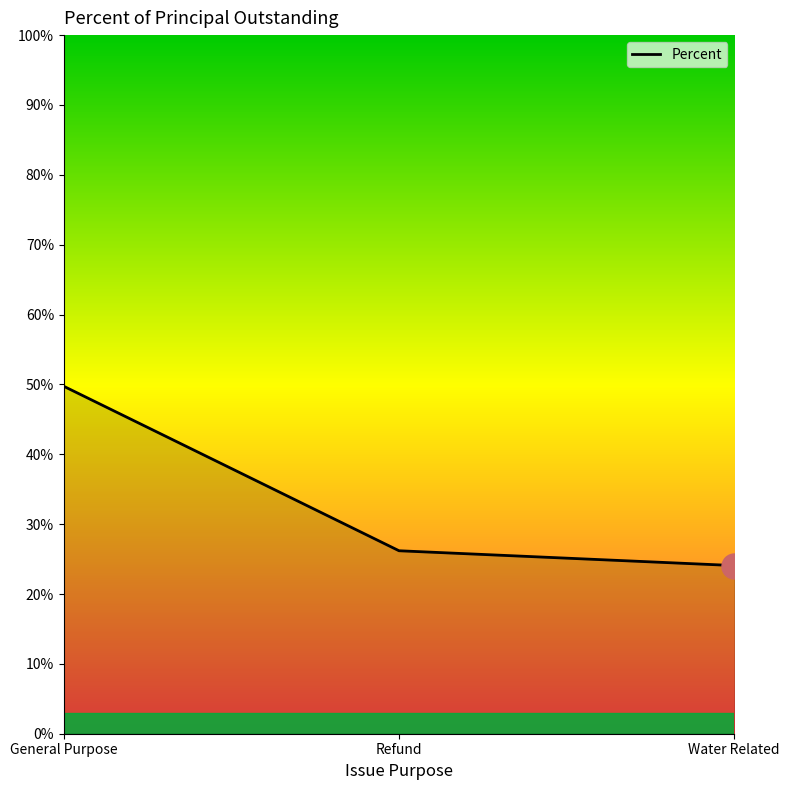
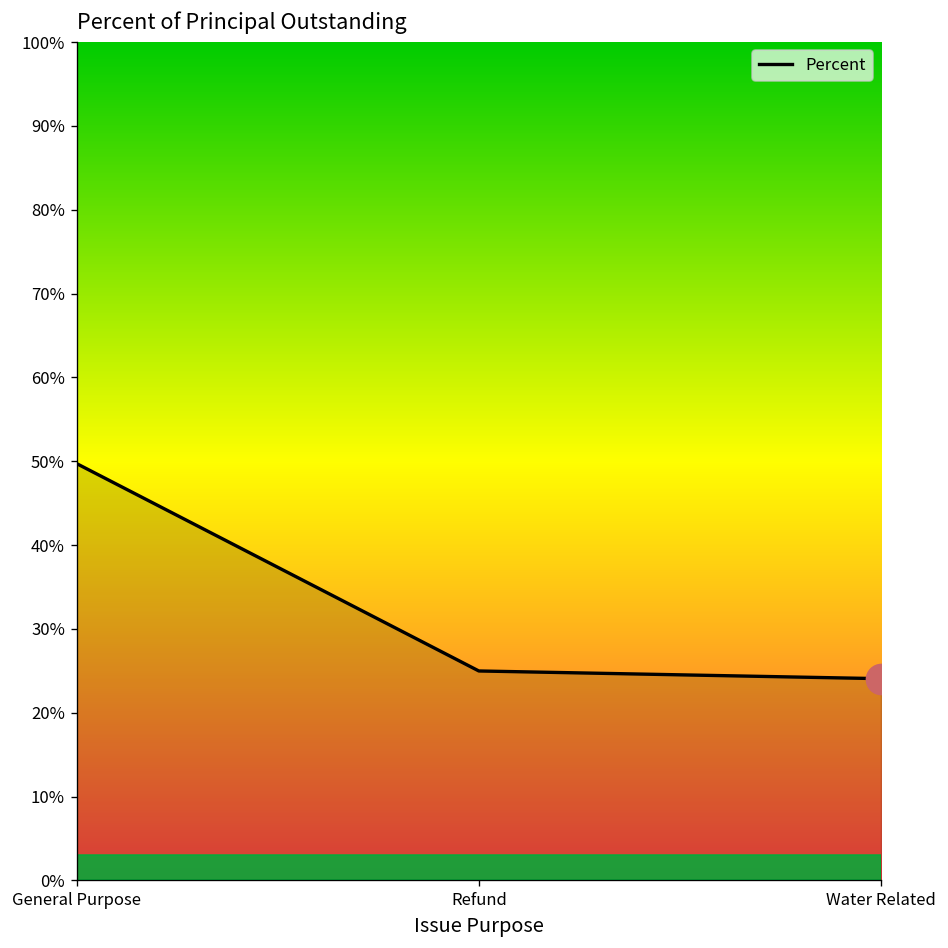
  {
    "Percent": {
      "General Purpose": "50%",
-     "Refund": "26%"
+     "Refund": "25%"
    }
  }
